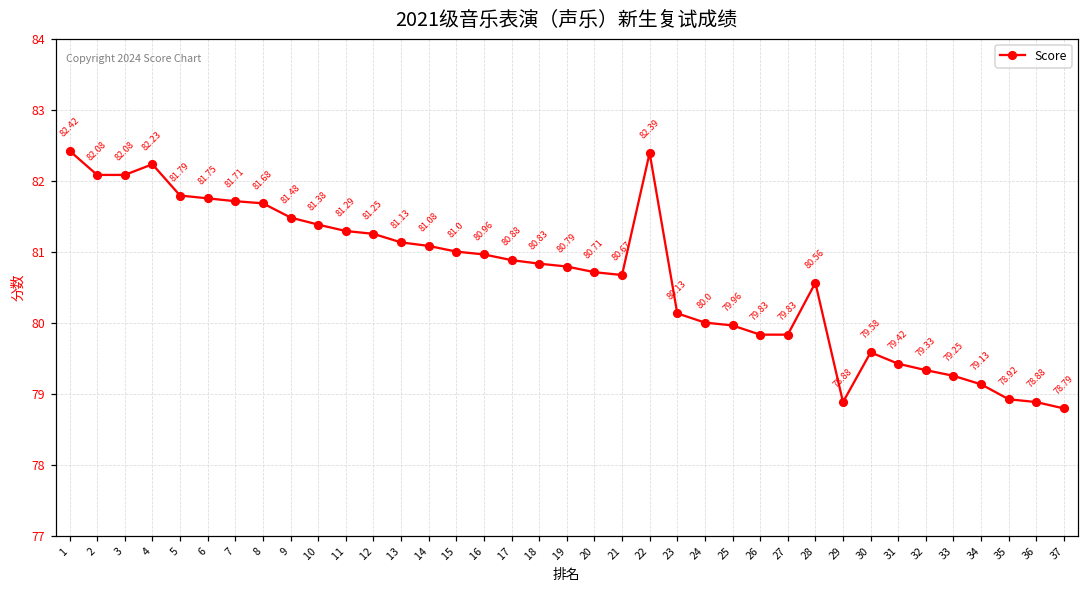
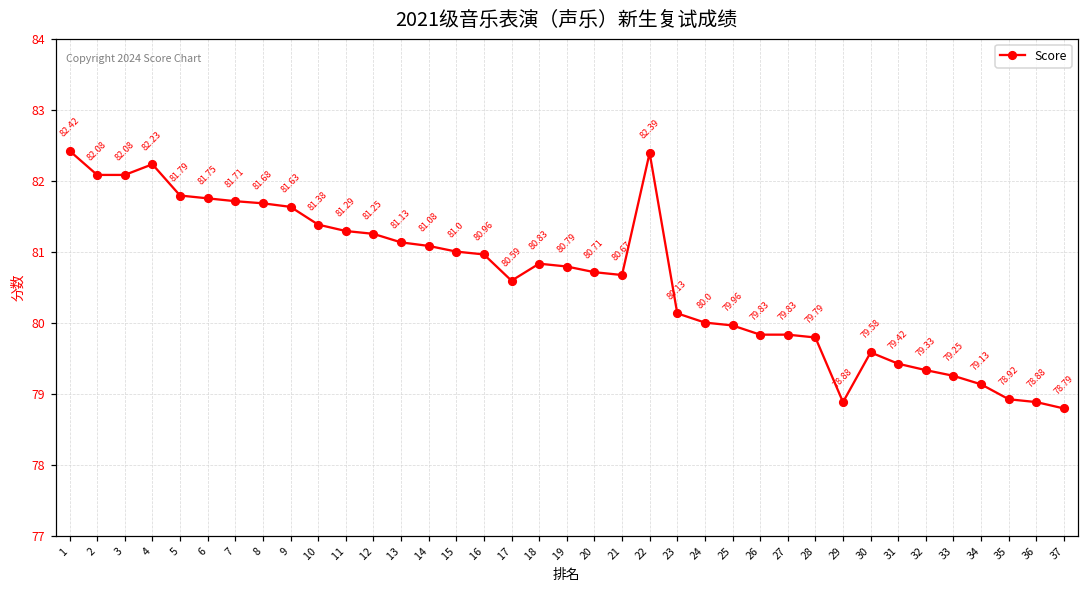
  {
    "1": 82.42,
    "2": 82.08,
    "3": 82.08,
    "4": 82.23,
    "5": 81.79,
    "6": 81.75,
    "7": 81.71,
    "8": 81.68,
-   "9": 81.48,
+   "9": 81.63,
    "10": 81.38,
    "11": 81.29,
    "12": 81.25,
    "13": 81.13,
    "14": 81.08,
    "15": 81.0,
    "16": 80.96,
-   "17": 80.88,
+   "17": 80.59,
    "18": 80.83,
    "19": 80.79,
    "20": 80.71,
    "21": 80.67,
    "22": 82.39,
    "23": 80.13,
    "24": 80.0,
    "25": 79.96,
    "26": 79.83,
    "27": 79.83,
-   "28": 80.56,
+   "28": 79.79,
    "29": 78.88,
    "30": 79.58,
    "31": 79.42,
    "32": 79.33,
    "33": 79.25,
    "34": 79.13,
    "35": 78.92,
    "36": 78.88,
    "37": 78.79
  }
